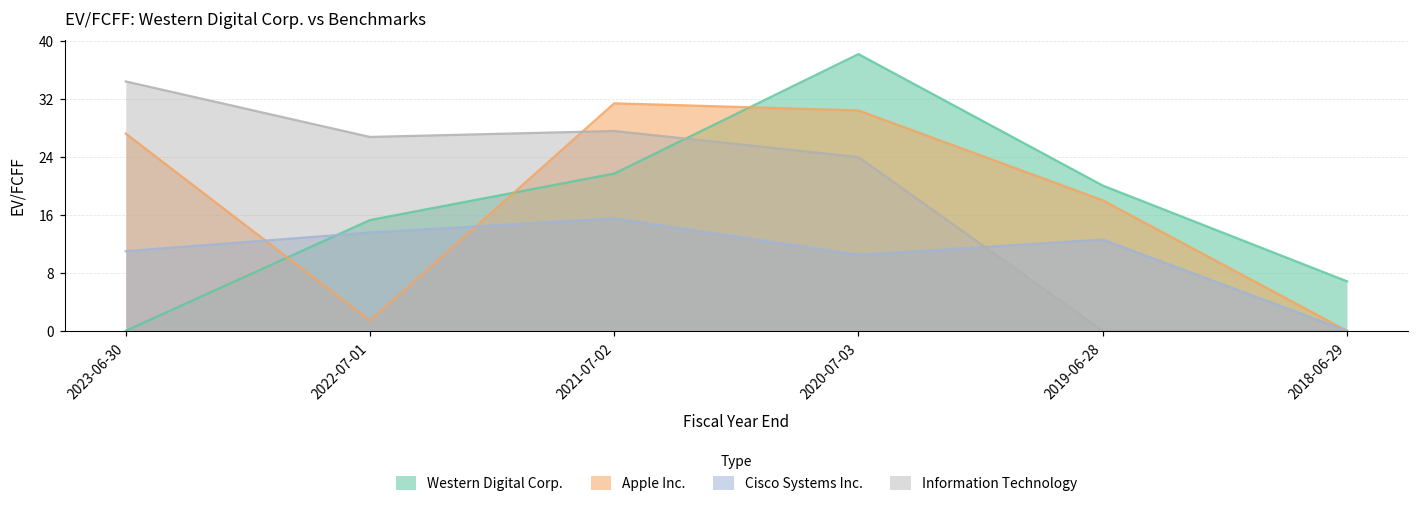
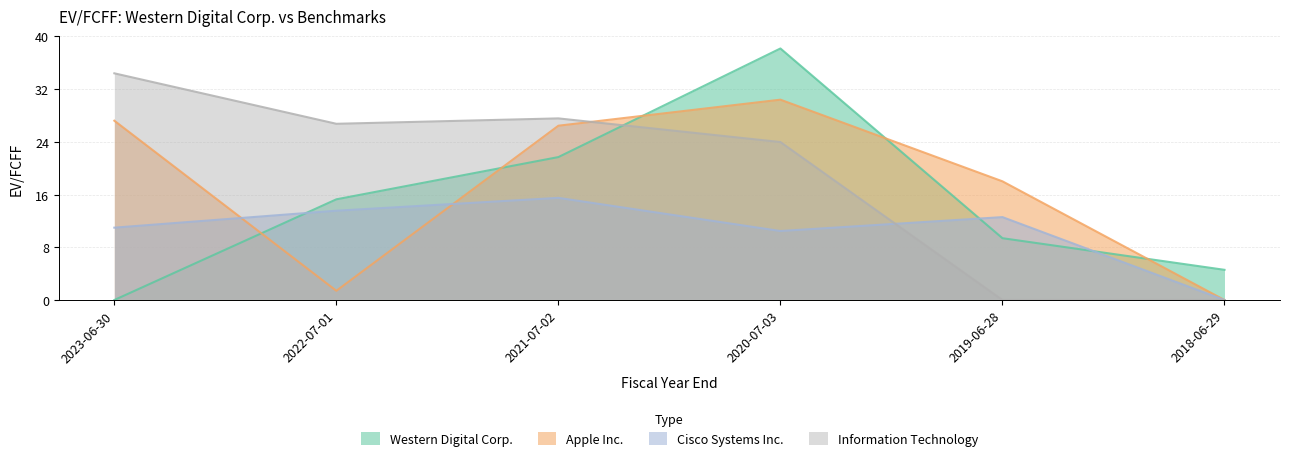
  {
    "Western Digital Corp.": {
      "2023-06-30": 0,
      "2022-07-01": 15,
      "2021-07-02": 22,
      "2020-07-03": 38,
-     "2019-06-28": 20,
-     "2018-06-29": 7
+     "2019-06-28": 9,
+     "2018-06-29": 5
    },
    "Apple Inc.": {
      "2023-06-30": 27,
      "2022-07-01": 1,
-     "2021-07-02": 31,
+     "2021-07-02": 26,
      "2020-07-03": 30,
      "2019-06-28": 18
    }
  }
